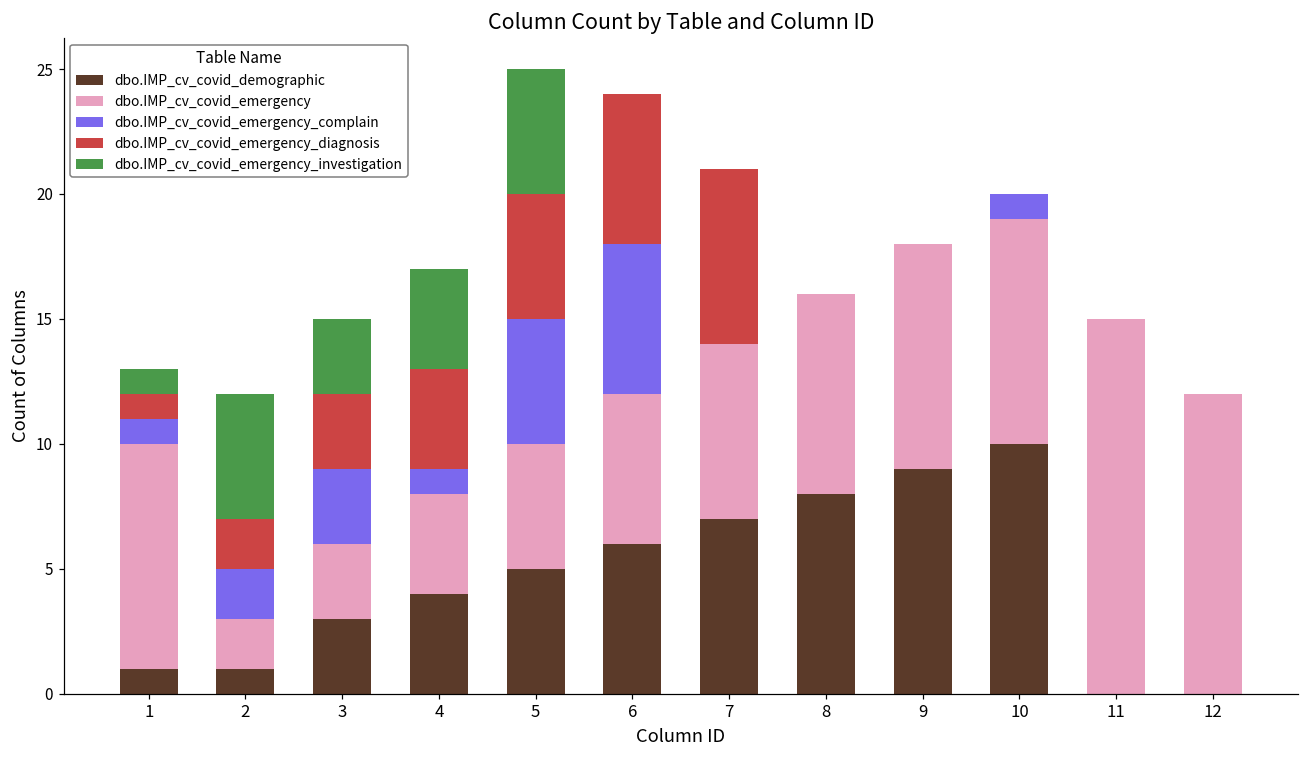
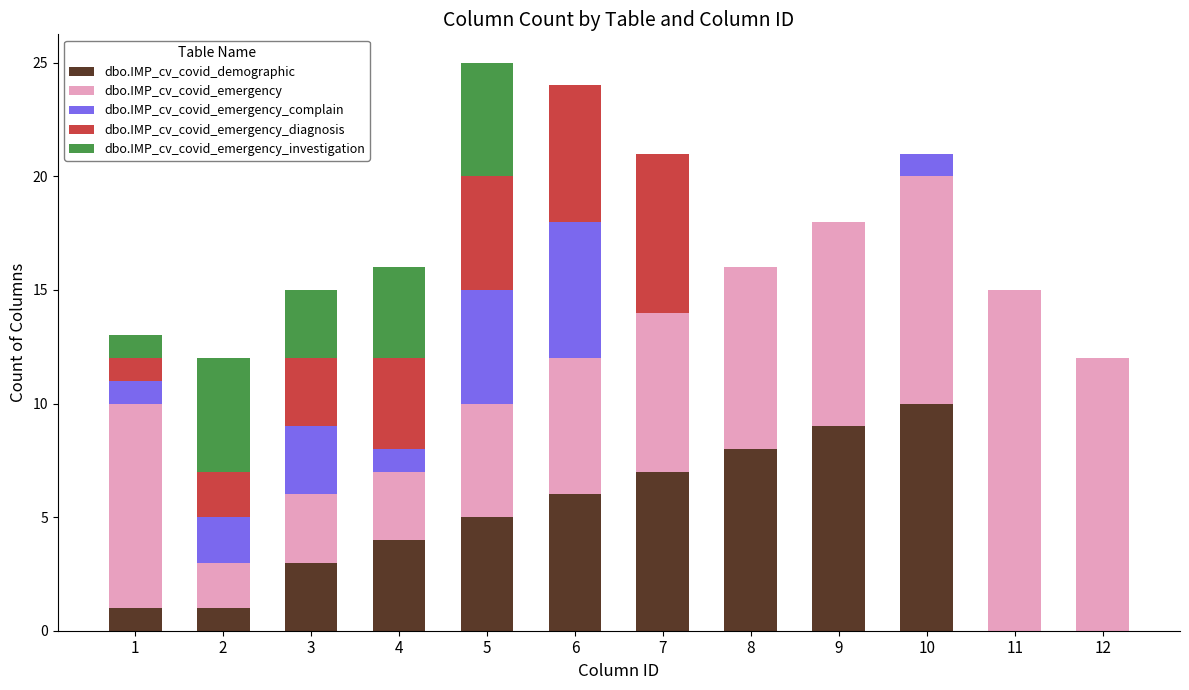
  {
    "dbo.IMP_cv_covid_demographic": {
      "1": 1,
      "2": 1,
      "3": 3,
      "4": 4,
      "5": 5,
      "6": 6,
      "7": 7,
      "8": 8,
      "9": 9,
      "10": 10,
      "11": 0,
      "12": 0
    },
    "dbo.IMP_cv_covid_emergency": {
      "1": 9,
      "2": 2,
      "3": 3,
-     "4": 4,
+     "4": 3,
      "5": 5,
      "6": 6,
      "7": 7,
      "8": 8,
      "9": 9,
-     "10": 9,
+     "10": 10,
      "11": 15,
      "12": 12
    },
    "dbo.IMP_cv_covid_emergency_complain": {
      "1": 1,
      "2": 2,
      "3": 3,
      "4": 1,
      "5": 5,
      "6": 6,
      "7": 0,
      "8": 0,
      "9": 0,
      "10": 1,
      "11": 0,
      "12": 0
    },
    "dbo.IMP_cv_covid_emergency_diagnosis": {
      "1": 1,
      "2": 2,
      "3": 3,
      "4": 4,
      "5": 5,
      "6": 6,
      "7": 7,
      "8": 0,
      "9": 0,
      "10": 0,
      "11": 0,
      "12": 0
    },
    "dbo.IMP_cv_covid_emergency_investigation": {
      "1": 1,
      "2": 5,
      "3": 3,
      "4": 4,
      "5": 5,
      "6": 0,
      "7": 0,
      "8": 0,
      "9": 0,
      "10": 0,
      "11": 0,
      "12": 0
    }
  }
